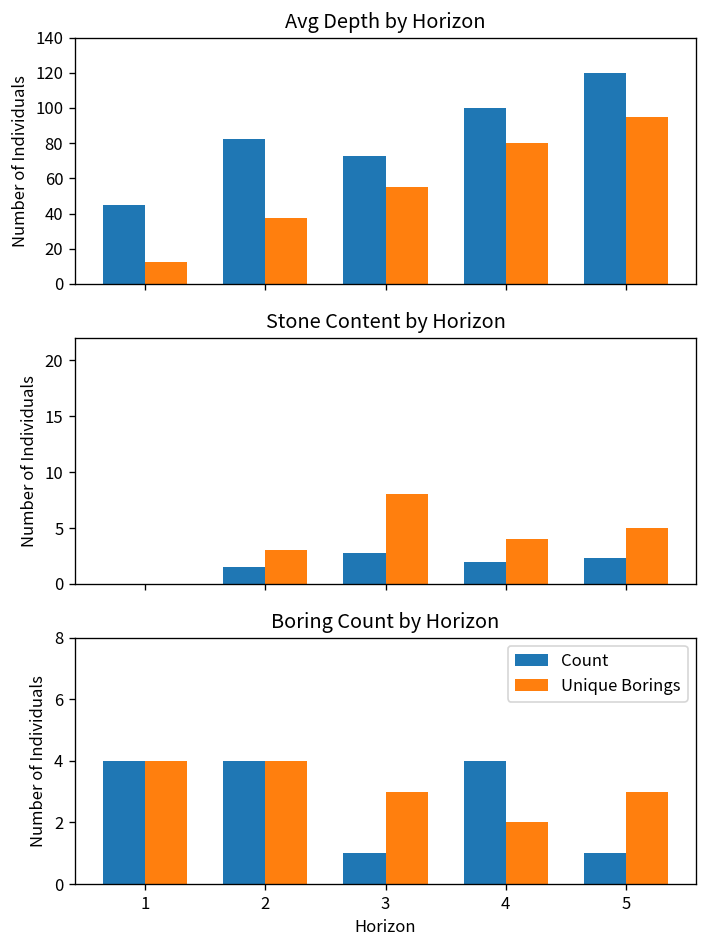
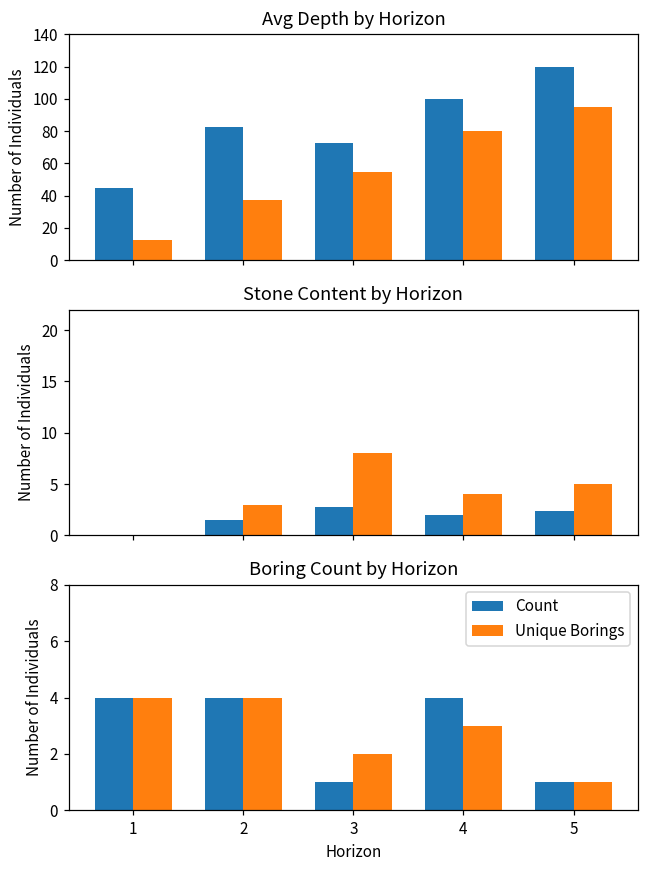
  {
    "Boring Count by Horizon": {
      "Count": {
        "1": 4,
        "2": 4,
        "3": 1,
        "4": 4,
        "5": 1
      },
      "Unique Borings": {
        "1": 4,
        "2": 4,
-       "3": 3,
-       "4": 2,
-       "5": 3
+       "3": 2,
+       "4": 3,
+       "5": 1
      }
    }
  }
